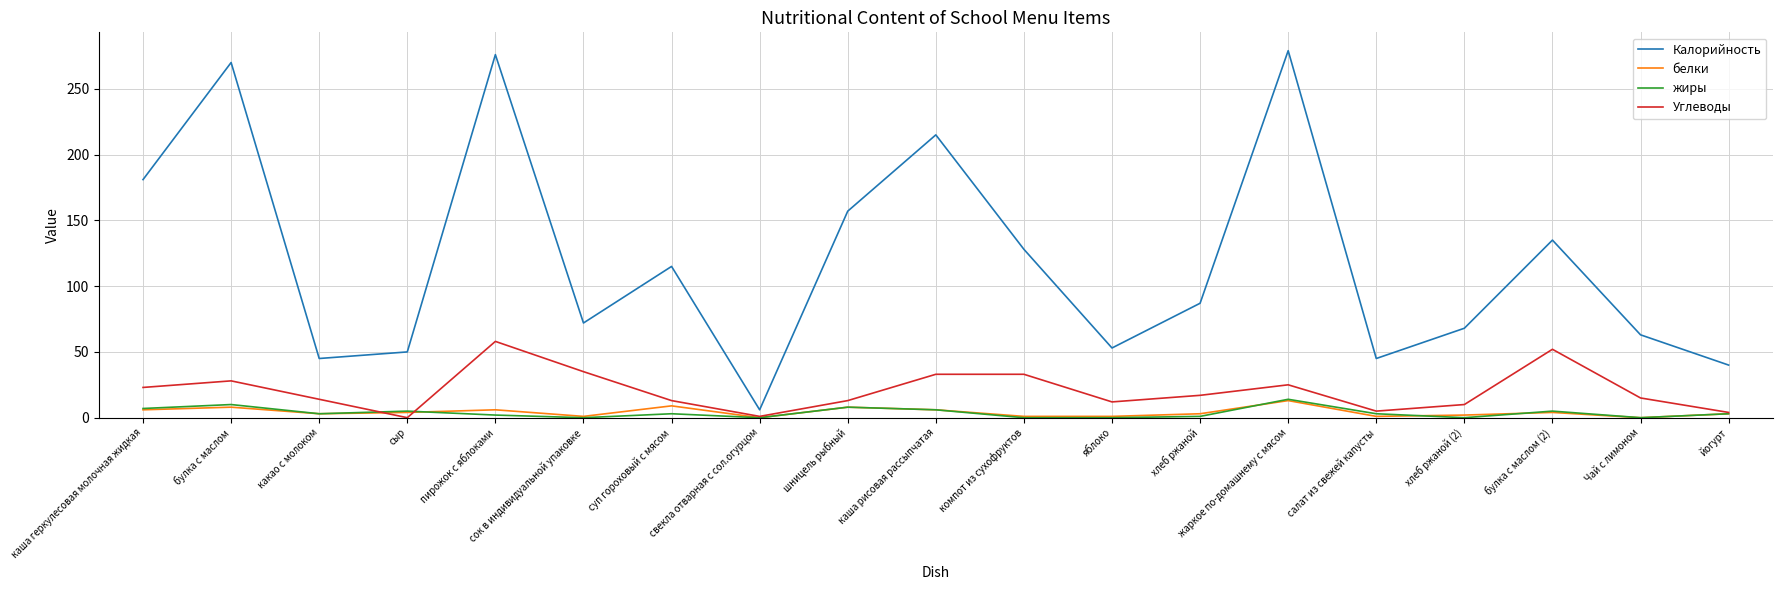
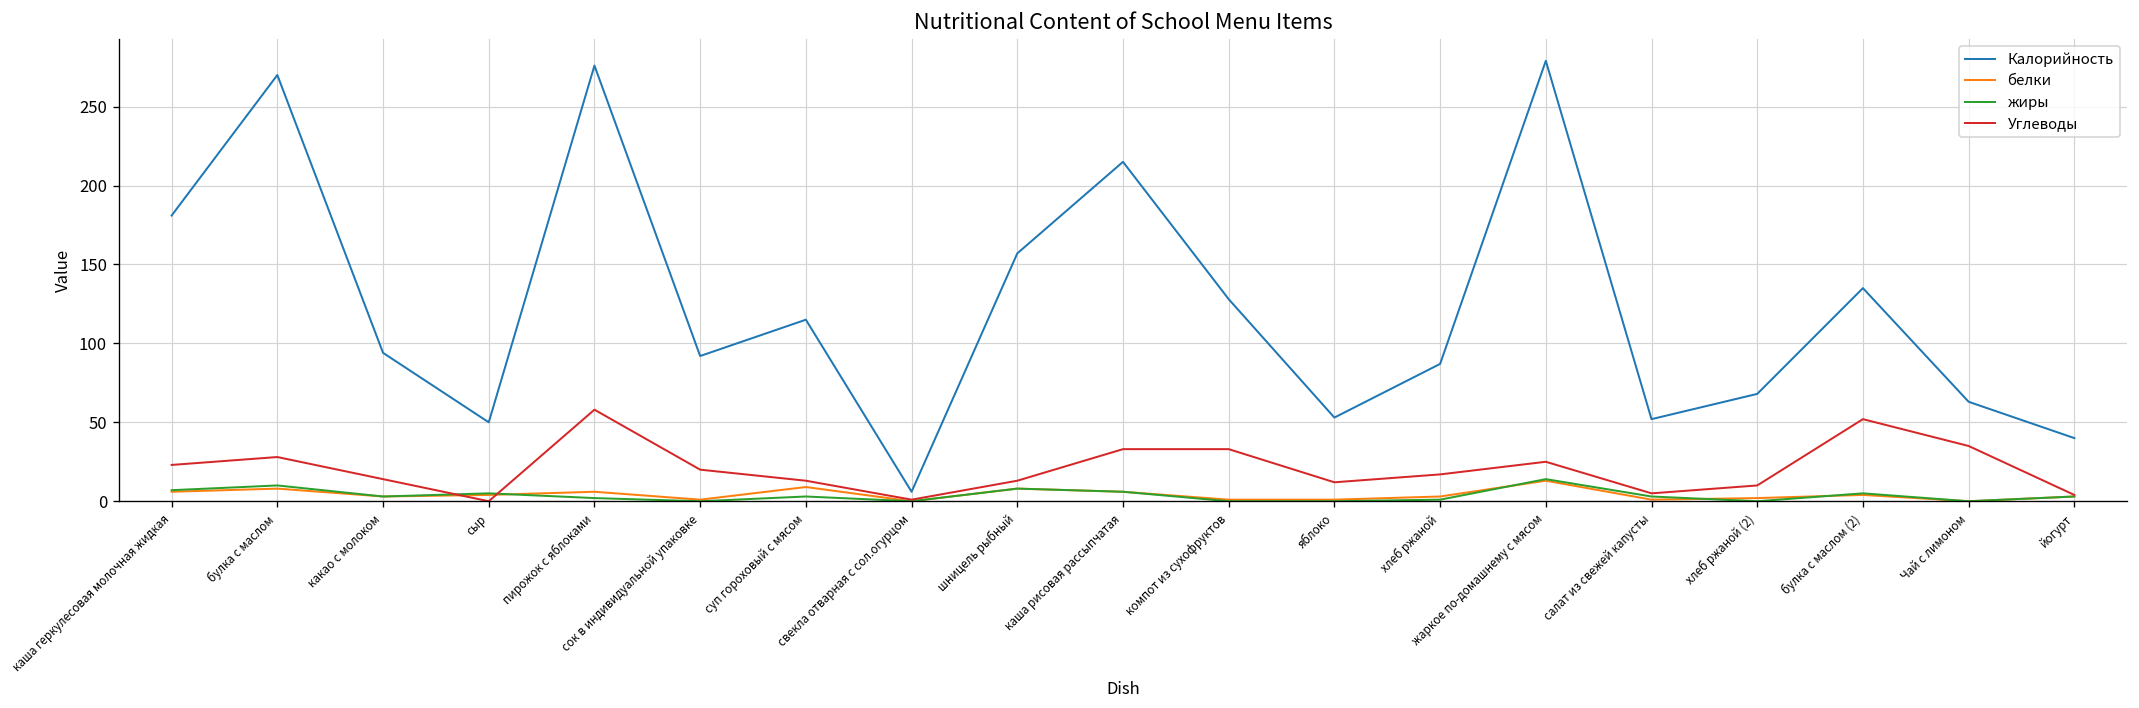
  {
    "Калорийность": {
      "каша геркулесовая молочная жидкая": 181,
      "булка с маслом": 270,
-     "какао с молоком": 45,
+     "какао с молоком": 94,
      "сыр": 50,
      "пирожок с яблоками": 276,
-     "сок в индивидуальной упаковке": 72,
+     "сок в индивидуальной упаковке": 92,
      "суп гороховый с мясом": 115,
      "свекла отварная с сол.огурцом": 6,
      "шницель рыбный": 157,
      "каша рисовая рассыпчатая": 215,
      "компот из сухофруктов": 128,
      "яблоко": 53,
      "хлеб ржаной": 87,
      "жаркое по-домашнему с мясом": 279,
-     "салат из свежей капусты": 45,
+     "салат из свежей капусты": 52,
      "хлеб ржаной (2)": 68,
      "булка с маслом (2)": 135,
      "Чай с лимоном": 63,
      "йогурт": 40
    },
    "белки": {
      "булка с маслом": 8,
      "пирожок с яблоками": 6,
      "суп гороховый с мясом": 9,
      "хлеб ржаной": 3,
      "салат из свежей капусты": 1,
      "хлеб ржаной (2)": 2
    },
    "жиры": {
      "булка с маслом": 10,
      "пирожок с яблоками": 2,
      "суп гороховый с мясом": 3,
      "хлеб ржаной": 1,
      "салат из свежей капусты": 3,
      "хлеб ржаной (2)": 0
    },
    "Углеводы": {
      "каша геркулесовая молочная жидкая": 23,
      "булка с маслом": 28,
      "какао с молоком": 14,
      "сыр": 0,
      "пирожок с яблоками": 58,
-     "сок в индивидуальной упаковке": 35,
+     "сок в индивидуальной упаковке": 20,
      "суп гороховый с мясом": 13,
      "шницель рыбный": 13,
      "каша рисовая рассыпчатая": 33,
      "компот из сухофруктов": 33,
      "яблоко": 12,
      "хлеб ржаной": 17,
      "жаркое по-домашнему с мясом": 25,
      "салат из свежей капусты": 5,
      "хлеб ржаной (2)": 10,
      "булка с маслом (2)": 52,
-     "Чай с лимоном": 15
+     "Чай с лимоном": 35
    }
  }
